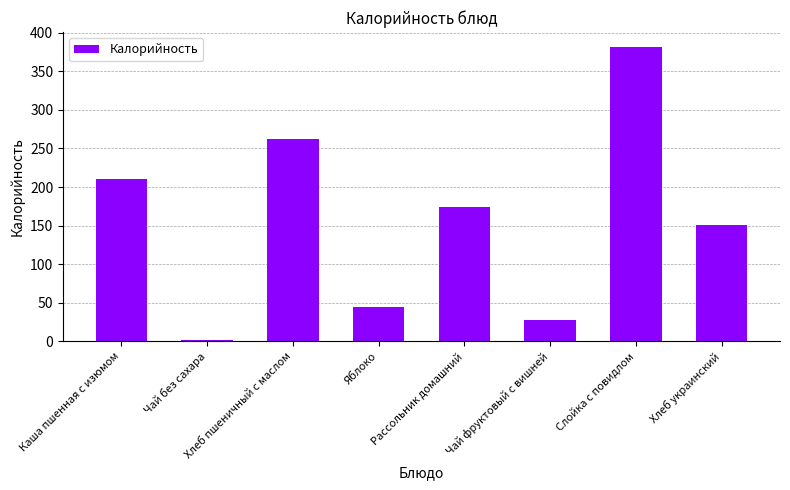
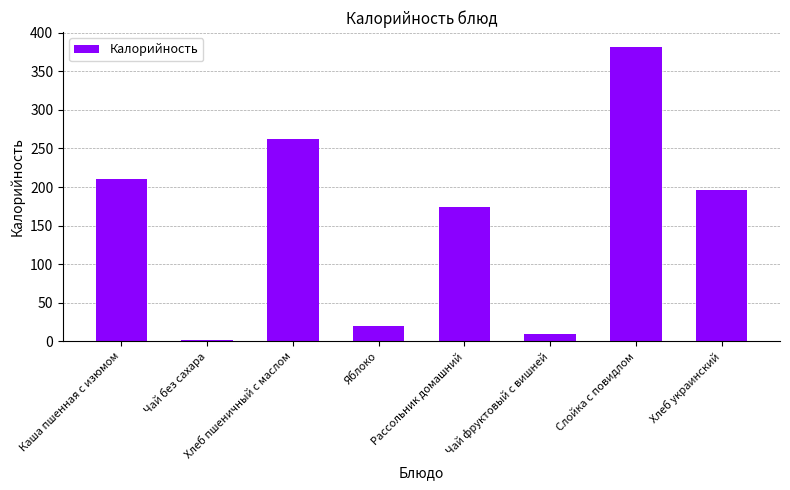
  {
    "Каша пшенная с изюмом": 210,
    "Хлеб пшеничный с маслом": 260,
-   "Яблоко": 40,
+   "Яблоко": 20,
    "Рассольник домашний": 170,
-   "Чай фруктовый с вишней": 30,
+   "Чай фруктовый с вишней": 10,
    "Слойка с повидлом": 380,
-   "Хлеб украинский": 150
+   "Хлеб украинский": 200
  }
